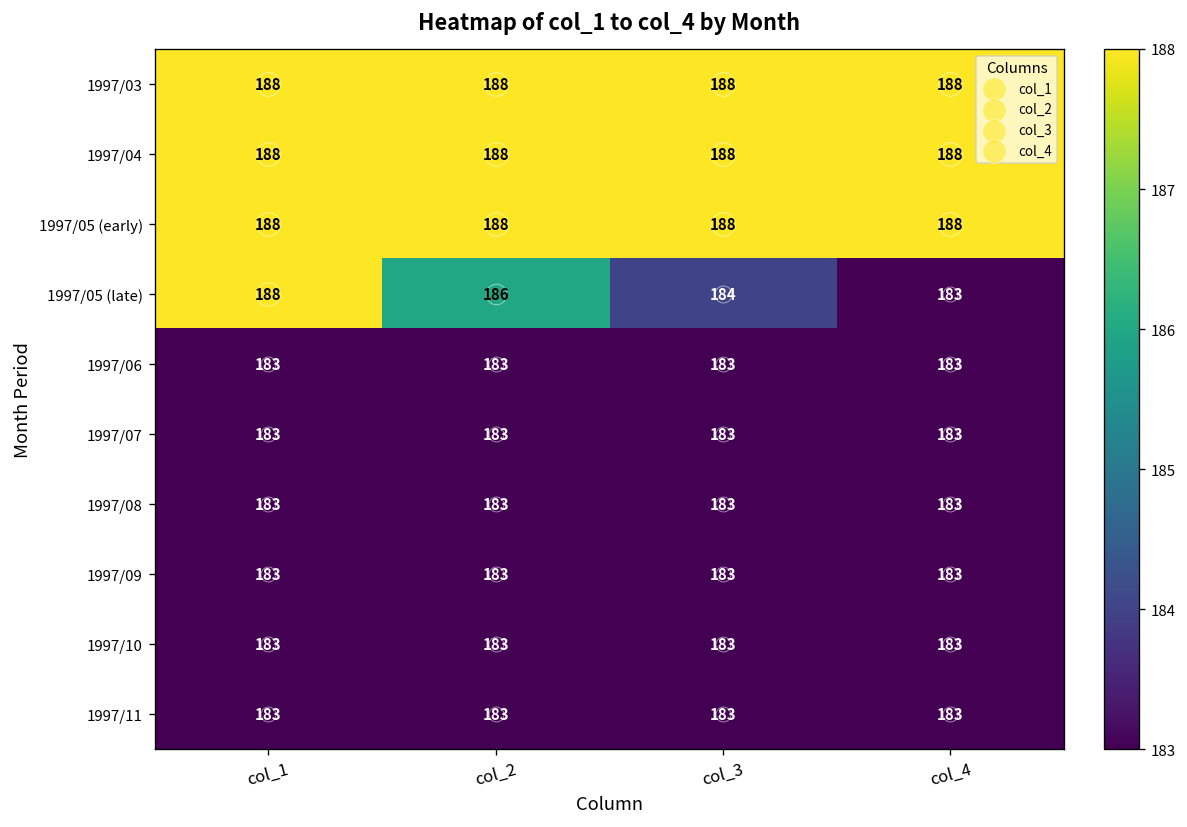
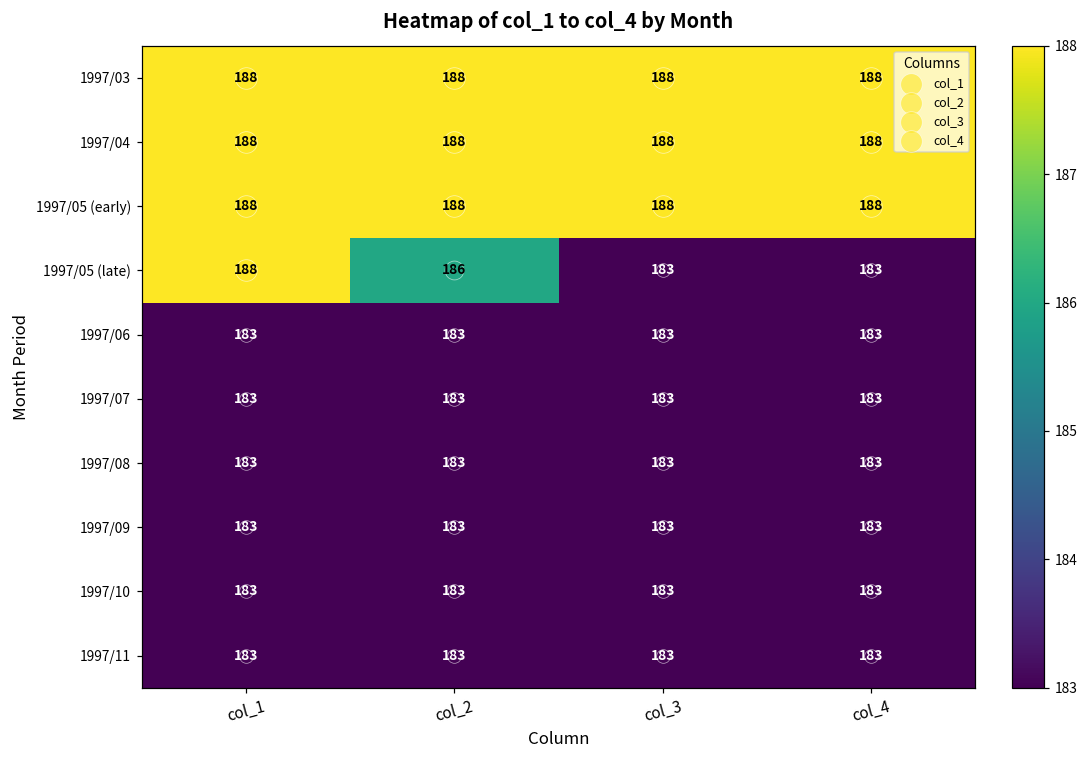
  {
    "1997/05 (late)": {
-     "col_3": 184
+     "col_3": 183
    }
  }
